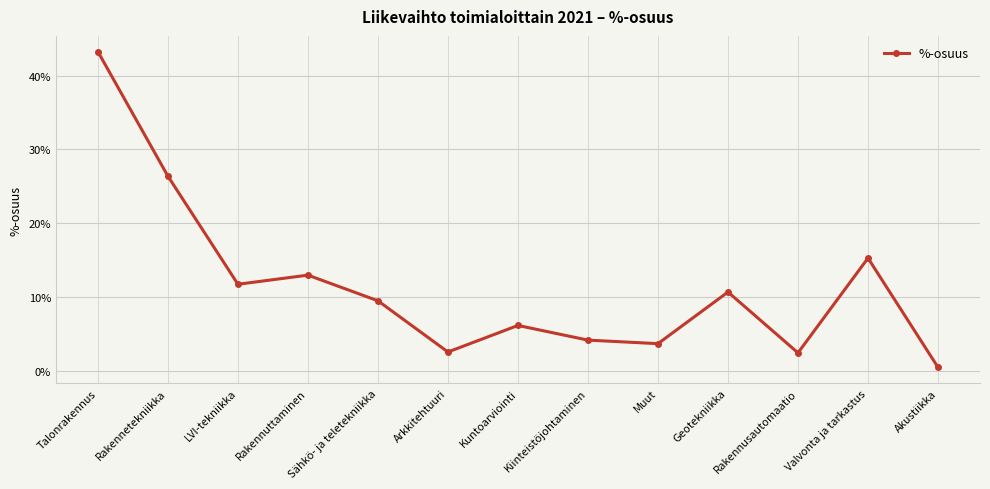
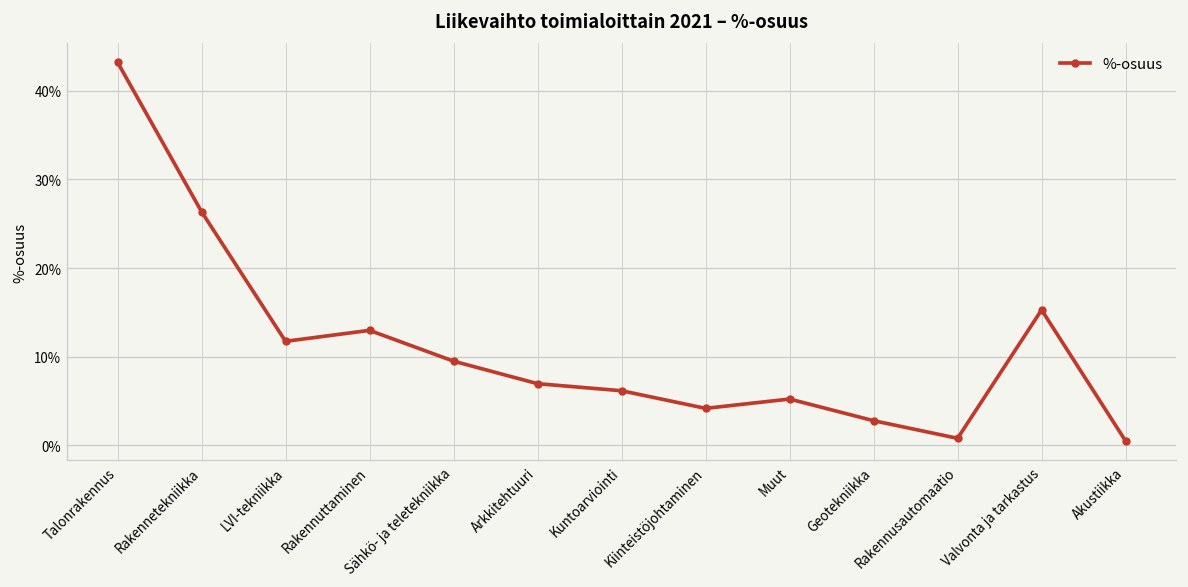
  {
    "Talonrakennus": "43%",
    "Rakennetekniikka": "26%",
    "LVI-tekniikka": "12%",
    "Rakennuttaminen": "13%",
    "Sähkö- ja teletekniikka": "9%",
-   "Arkkitehtuuri": "3%",
+   "Arkkitehtuuri": "7%",
    "Kuntoarviointi": "6%",
    "Kiinteistöjohtaminen": "4%",
-   "Muut": "4%",
-   "Geotekniikka": "11%",
-   "Rakennusautomaatio": "2%",
+   "Muut": "5%",
+   "Geotekniikka": "3%",
+   "Rakennusautomaatio": "1%",
    "Valvonta ja tarkastus": "15%",
    "Akustiikka": "0%"
  }
